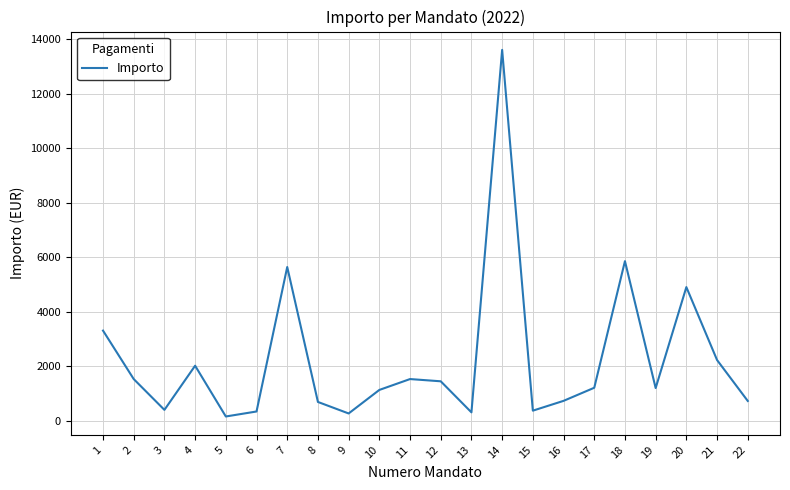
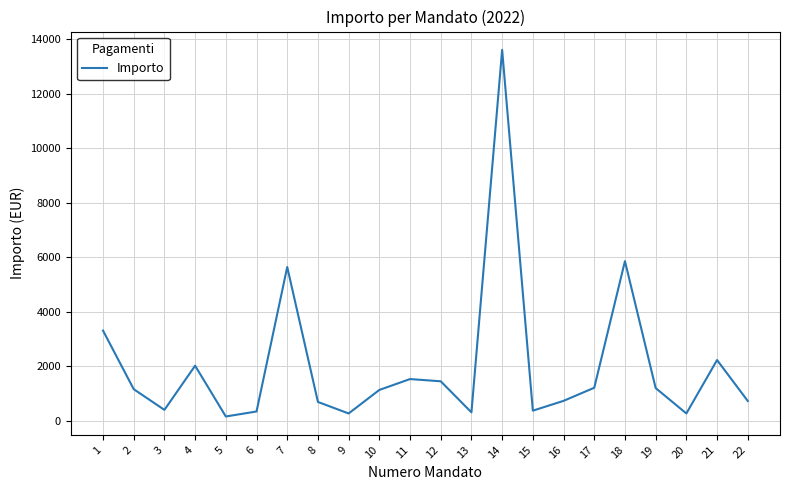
  {
    "1": 3300,
-   "2": 1500,
+   "2": 1200,
    "3": 400,
    "4": 2000,
    "5": 200,
    "6": 300,
    "7": 5600,
    "8": 700,
    "9": 300,
    "10": 1100,
    "11": 1500,
    "12": 1400,
    "13": 300,
    "14": 13600,
    "15": 400,
    "16": 700,
    "17": 1200,
    "18": 5900,
    "19": 1200,
-   "20": 4900,
+   "20": 300,
    "21": 2200,
    "22": 700
  }
